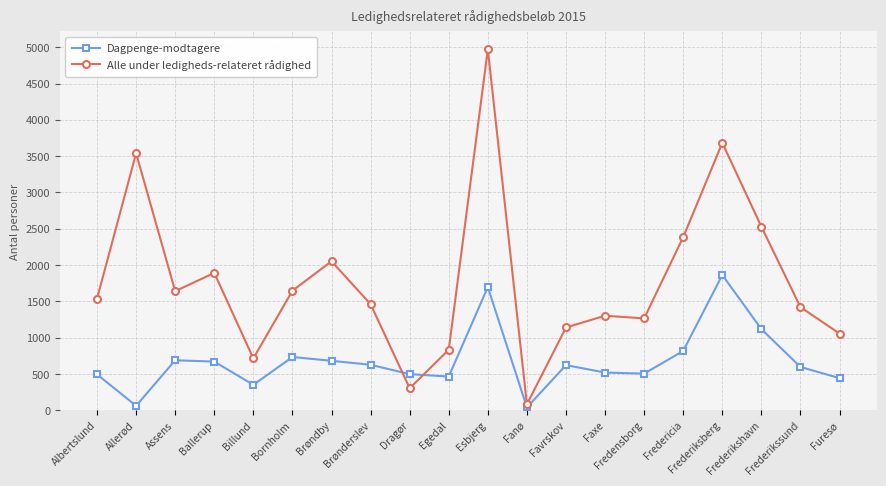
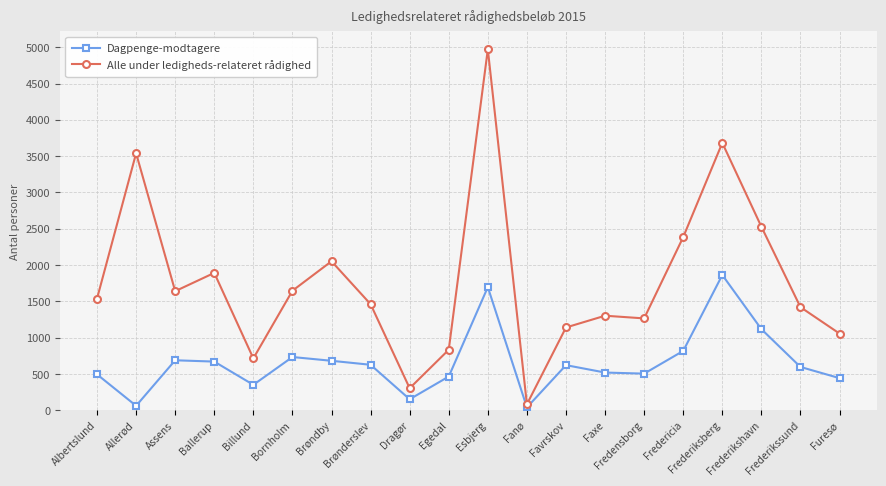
  {
    "Dagpenge-modtagere": {
      "Albertslund": 500,
      "Allerød": 100,
      "Assens": 700,
      "Ballerup": 700,
      "Billund": 300,
      "Bornholm": 700,
      "Brøndby": 700,
      "Brønderslev": 600,
-     "Dragør": 500,
+     "Dragør": 200,
      "Egedal": 500,
      "Esbjerg": 1700,
      "Fanø": 0,
      "Favrskov": 600,
      "Faxe": 500,
      "Fredensborg": 500,
      "Fredericia": 800,
      "Frederiksberg": 1900,
      "Frederikshavn": 1100,
      "Frederikssund": 600,
      "Furesø": 400
    },
    "Alle under ledigheds-relateret rådighed": {
      "Albertslund": 1500,
      "Allerød": 3500,
      "Assens": 1600,
      "Ballerup": 1900,
      "Billund": 700,
      "Bornholm": 1600,
      "Brøndby": 2100,
      "Brønderslev": 1500,
      "Dragør": 300,
      "Egedal": 800,
      "Esbjerg": 5000,
      "Fanø": 100,
      "Favrskov": 1100,
      "Faxe": 1300,
      "Fredensborg": 1300,
      "Fredericia": 2400,
      "Frederiksberg": 3700,
      "Frederikshavn": 2500,
      "Frederikssund": 1400,
      "Furesø": 1100
    }
  }
